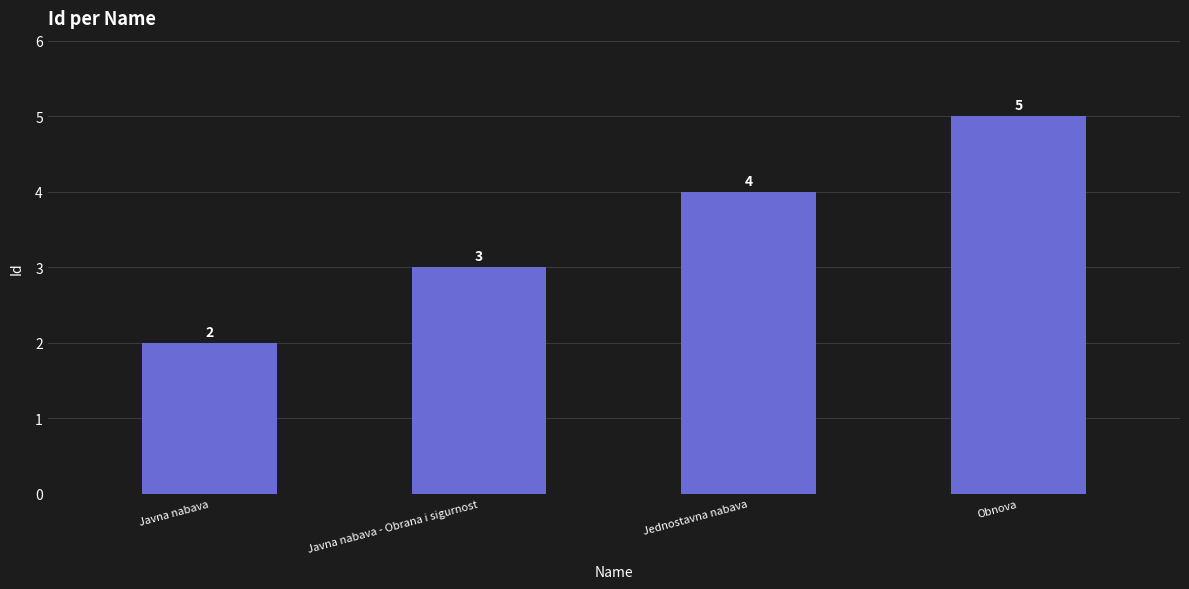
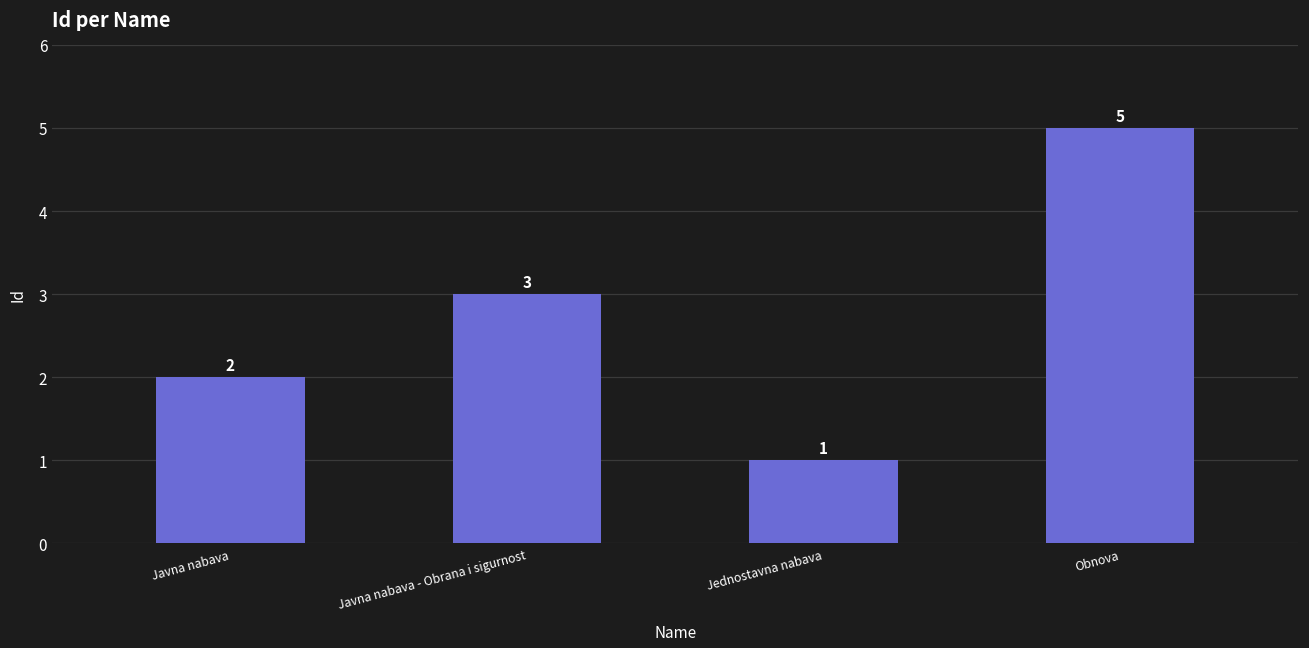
  {
    "Javna nabava": 2,
    "Javna nabava - Obrana i sigurnost": 3,
-   "Jednostavna nabava": 4,
+   "Jednostavna nabava": 1,
    "Obnova": 5
  }
